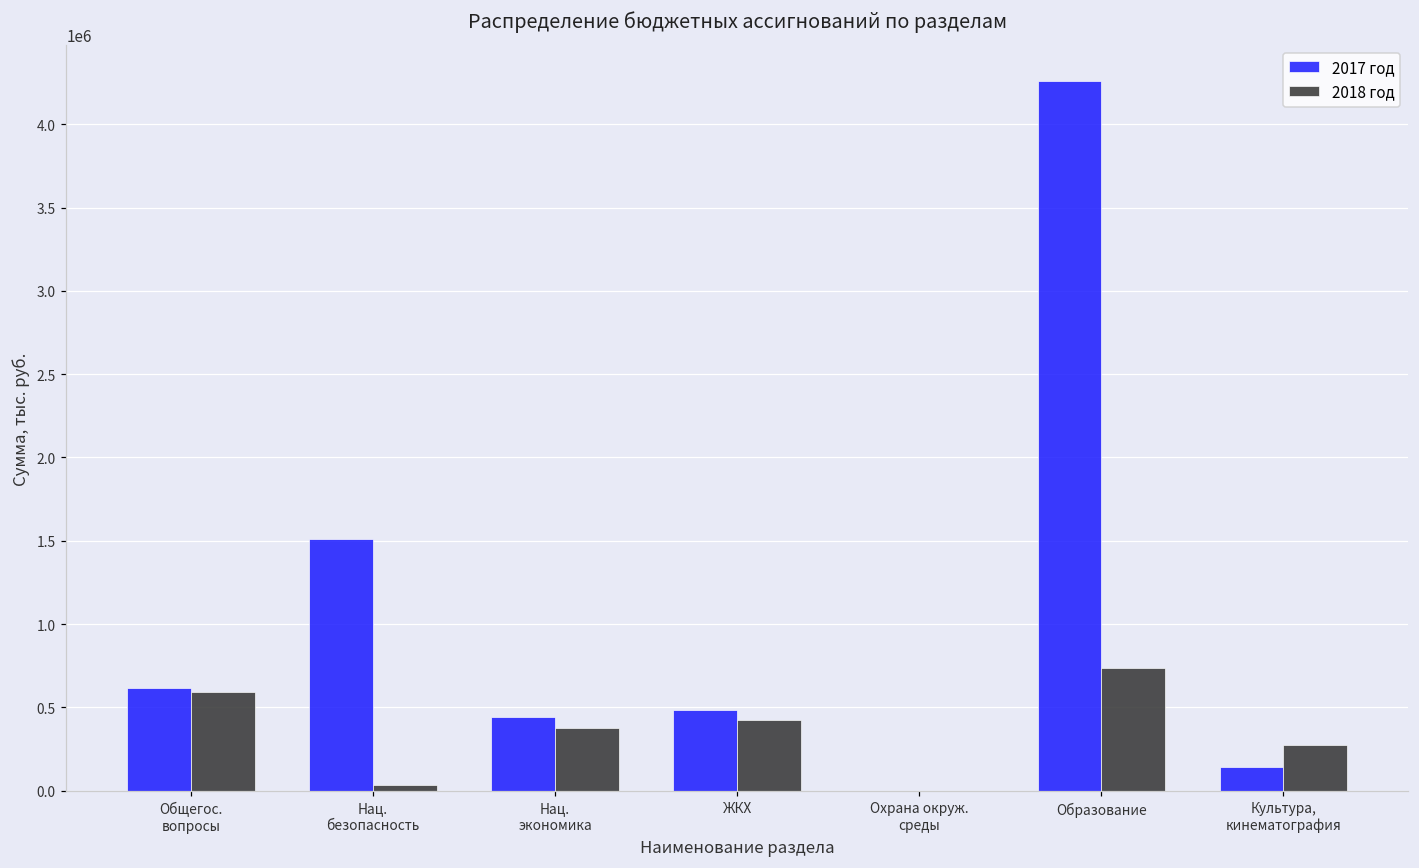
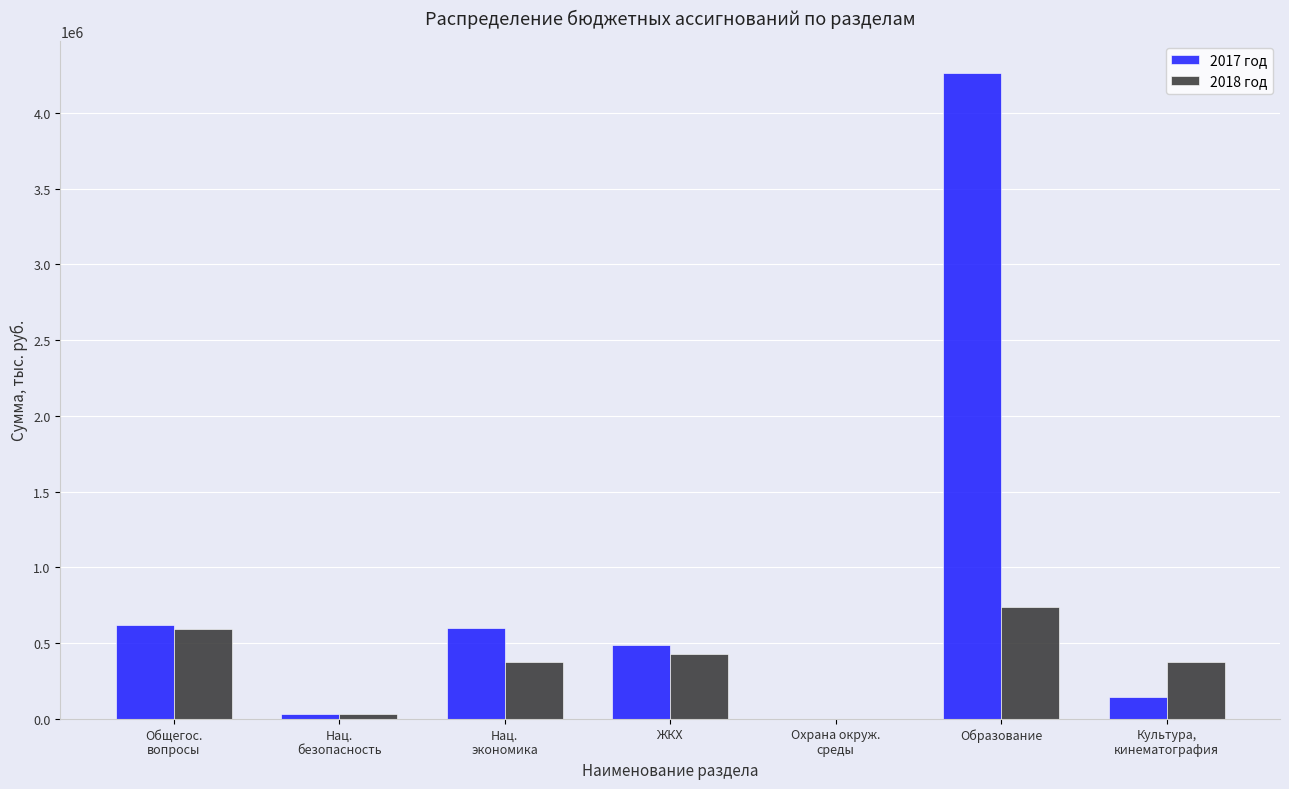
  {
    "2017 год": {
      "Общегос. вопросы": 620000,
-     "Нац. безопасность": 1510000,
-     "Нац. экономика": 440000,
+     "Нац. безопасность": 30000,
+     "Нац. экономика": 600000,
      "ЖКХ": 480000,
      "Образование": 4260000,
      "Культура, кинематография": 140000
    },
    "2018 год": {
      "Общегос. вопросы": 590000,
      "Нац. безопасность": 30000,
      "Нац. экономика": 380000,
      "ЖКХ": 430000,
      "Образование": 740000,
-     "Культура, кинематография": 270000
+     "Культура, кинематография": 370000
    }
  }
